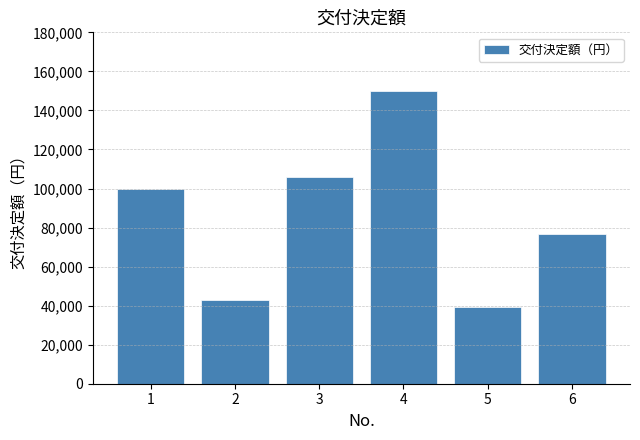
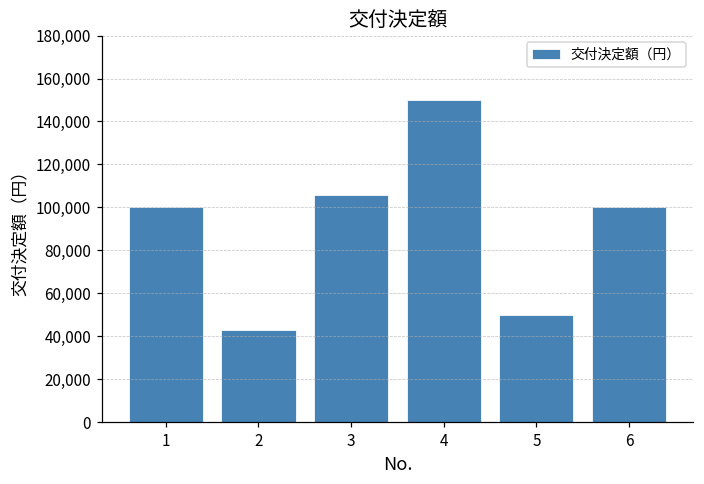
  {
    "1": "100,000",
    "2": "43,000",
    "3": "106,000",
    "4": "150,000",
-   "5": "39,000",
-   "6": "77,000"
+   "5": "50,000",
+   "6": "100,000"
  }
